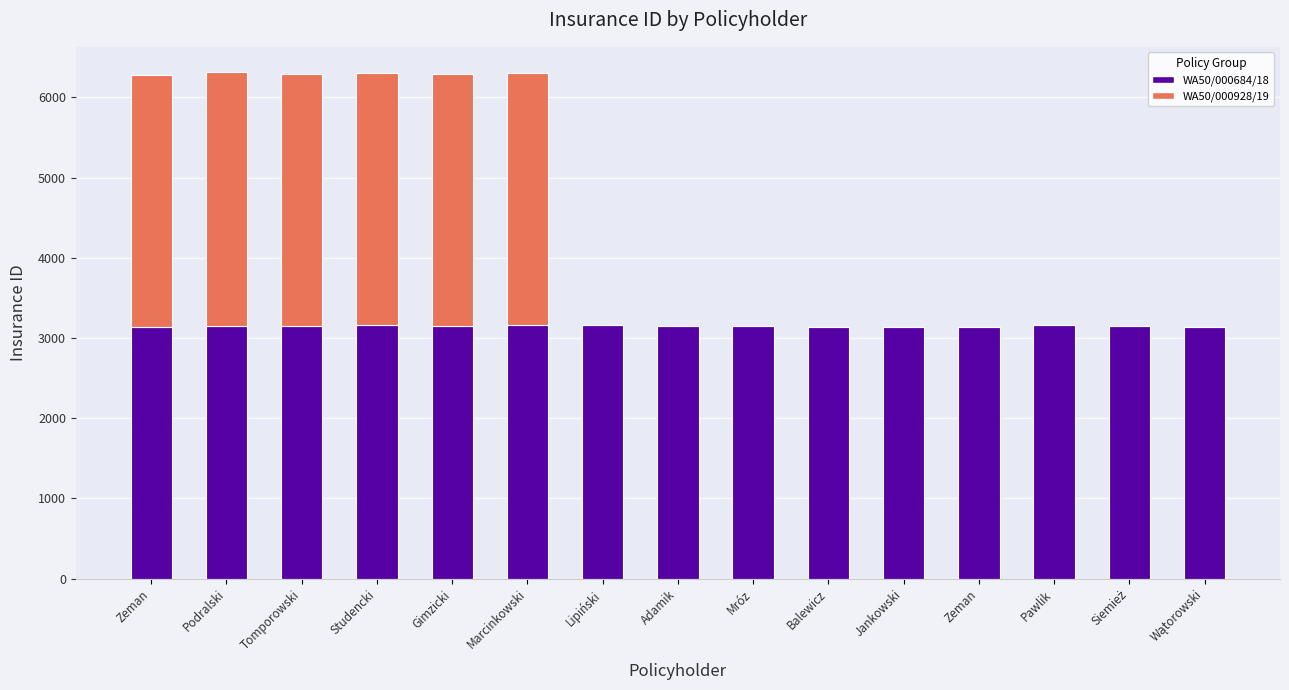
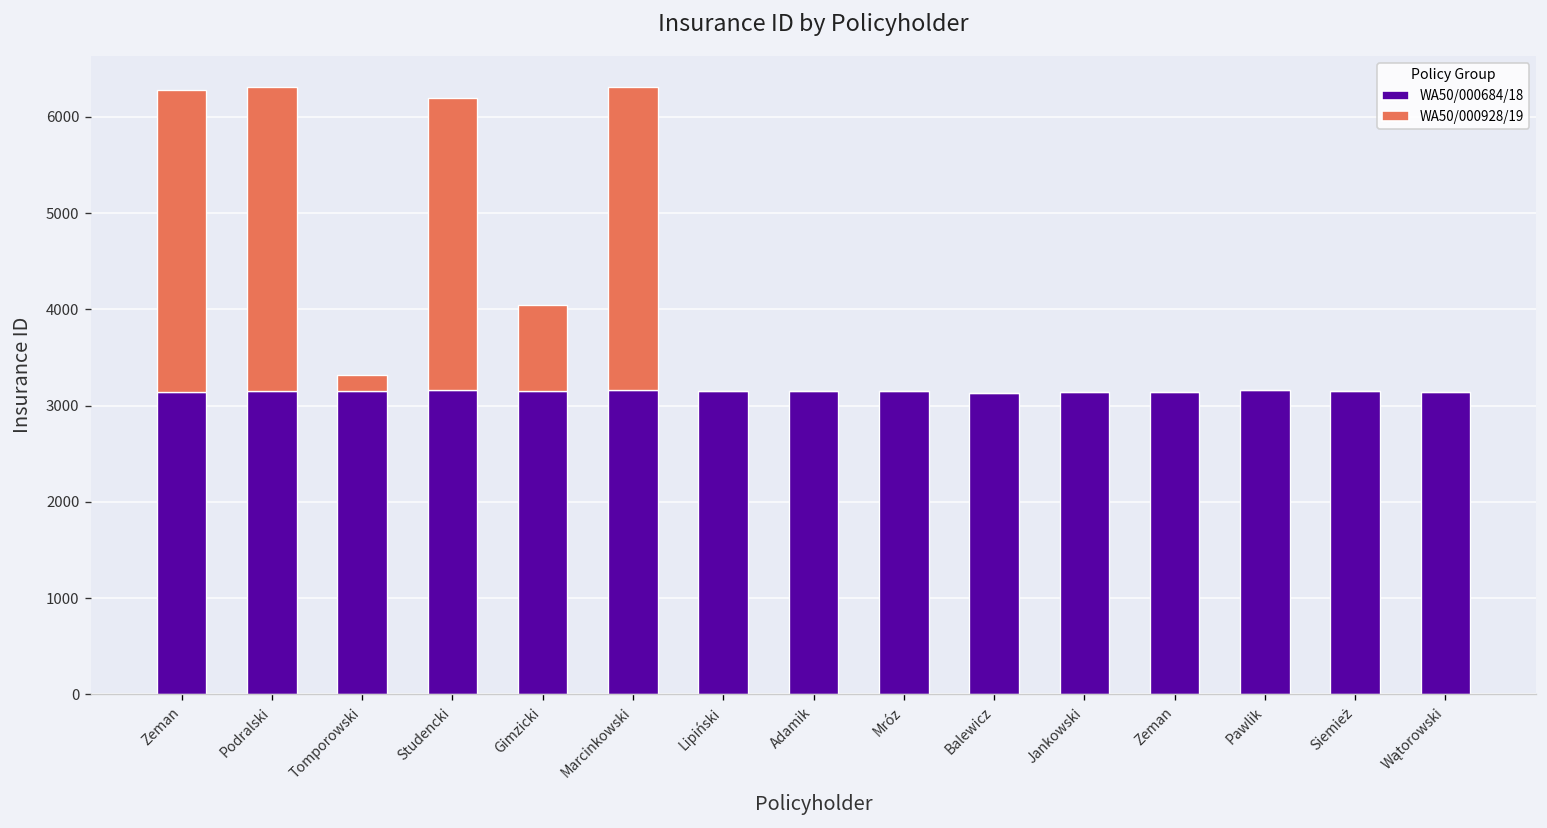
  {
    "WA50/000684/18": {
      "Podralski": 3200,
      "Tomporowski": 3100,
      "Studencki": 3200,
      "Gimzicki": 3100,
      "Marcinkowski": 3200,
      "Lipiński": 3200,
      "Adamik": 3200,
      "Mróz": 3200,
      "Balewicz": 3100,
      "Jankowski": 3100,
      "Pawlik": 3200,
      "Siemież": 3200,
      "Wątorowski": 3100
    },
    "WA50/000928/19": {
      "Podralski": 3200,
-     "Tomporowski": 3100,
-     "Studencki": 3100,
-     "Gimzicki": 3100,
+     "Tomporowski": 200,
+     "Studencki": 3000,
+     "Gimzicki": 900,
      "Marcinkowski": 3100,
      "Lipiński": 0,
      "Adamik": 0,
      "Mróz": 0,
      "Balewicz": 0,
      "Jankowski": 0,
      "Pawlik": 0,
      "Siemież": 0,
      "Wątorowski": 0
    }
  }
